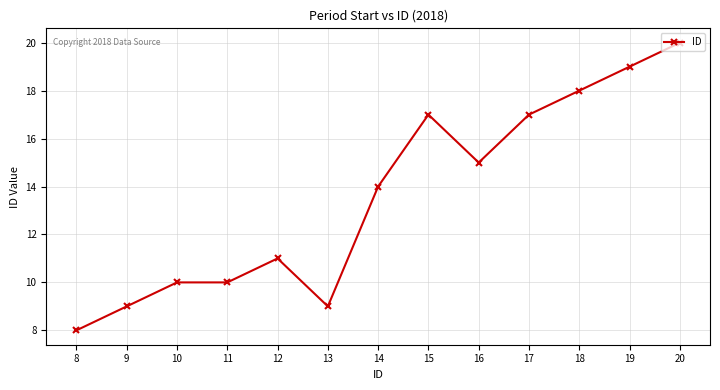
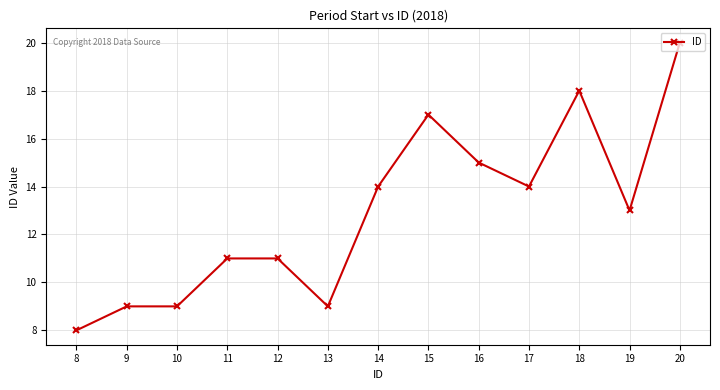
  {
    "8": 8,
    "9": 9,
-   "10": 10,
-   "11": 10,
+   "10": 9,
+   "11": 11,
    "12": 11,
    "13": 9,
    "14": 14,
    "15": 17,
    "16": 15,
-   "17": 17,
+   "17": 14,
    "18": 18,
-   "19": 19
+   "19": 13
  }
